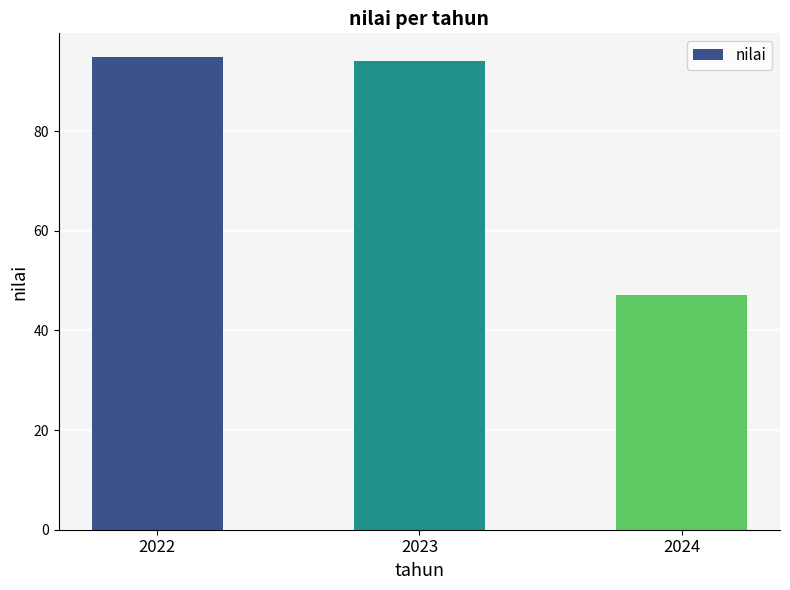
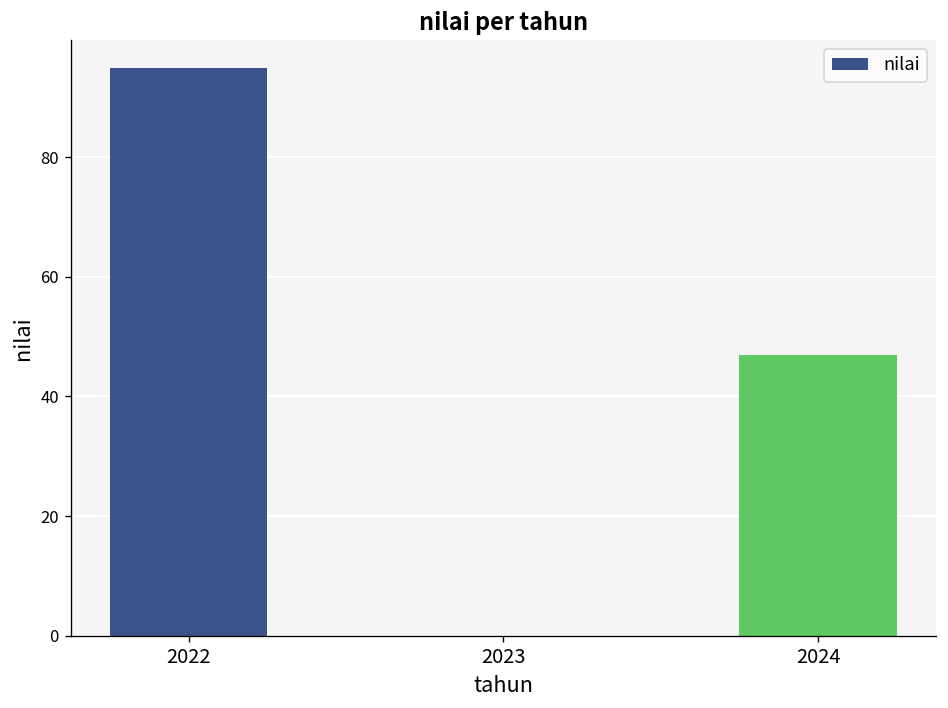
  {
    "2022": 95,
-   "2023": 94,
+   "2023": 0,
    "2024": 47
  }
